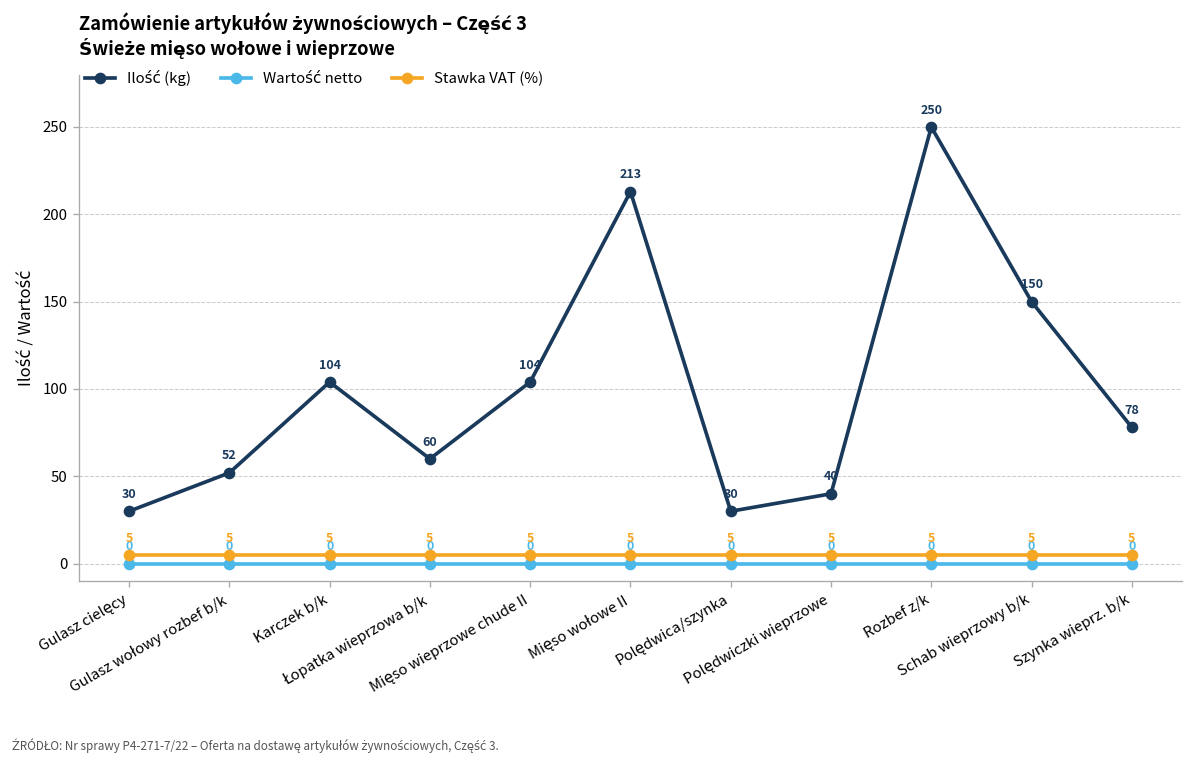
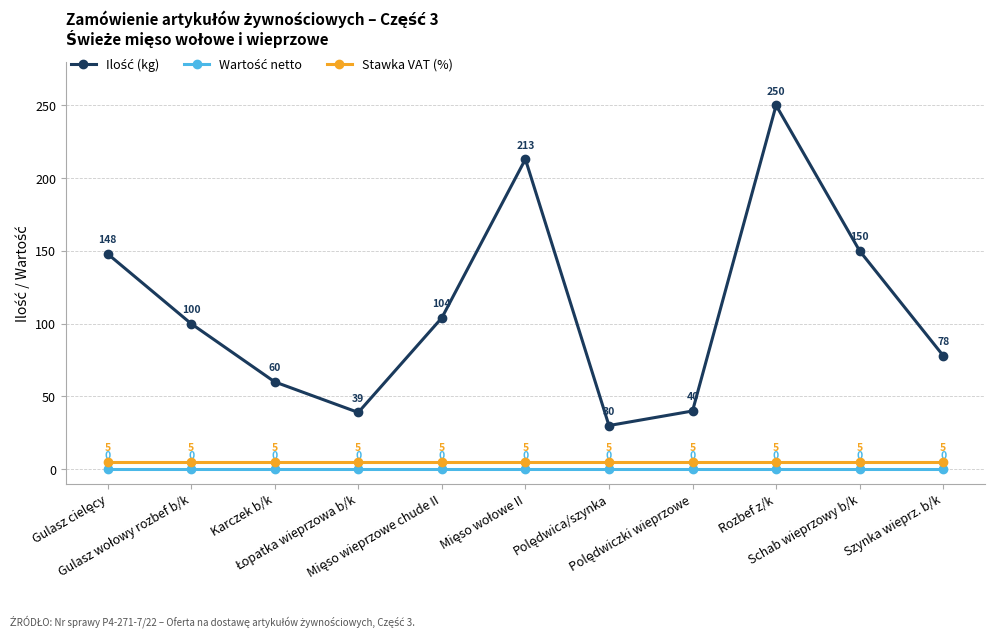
  {
    "Ilość (kg)": {
-     "Gulasz cielęcy": 30,
-     "Gulasz wołowy rozbef b/k": 52,
-     "Karczek b/k": 104,
-     "Łopatka wieprzowa b/k": 60,
+     "Gulasz cielęcy": 148,
+     "Gulasz wołowy rozbef b/k": 100,
+     "Karczek b/k": 60,
+     "Łopatka wieprzowa b/k": 39,
      "Mięso wieprzowe chude II": 104,
      "Mięso wołowe II": 213,
      "Polędwica/szynka": 30,
      "Polędwiczki wieprzowe": 40,
      "Rozbef z/k": 250,
      "Schab wieprzowy b/k": 150,
      "Szynka wieprz. b/k": 78
    }
  }
